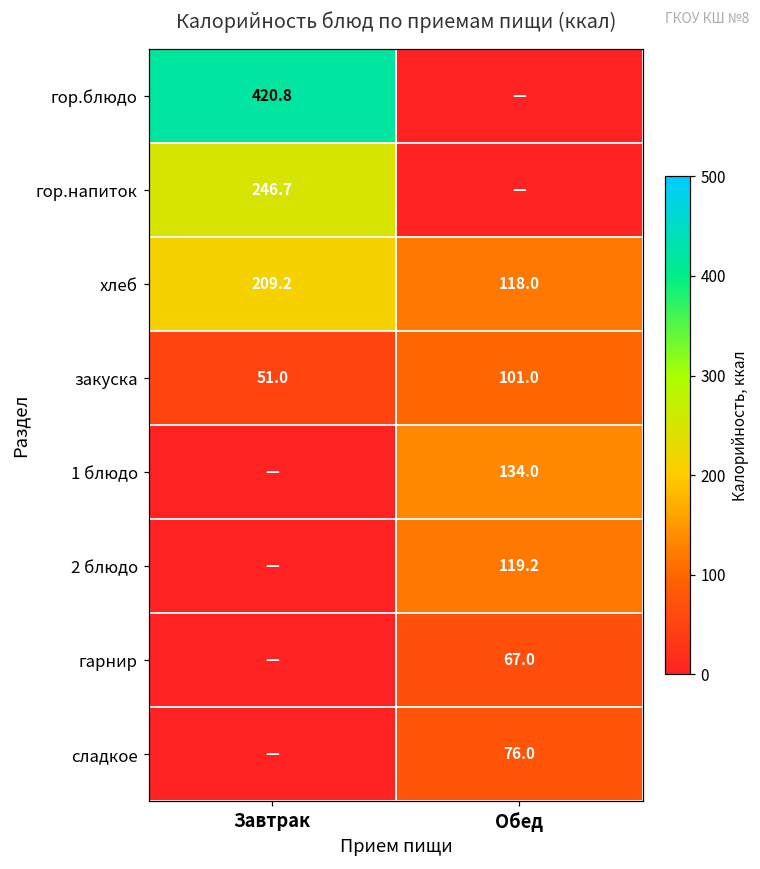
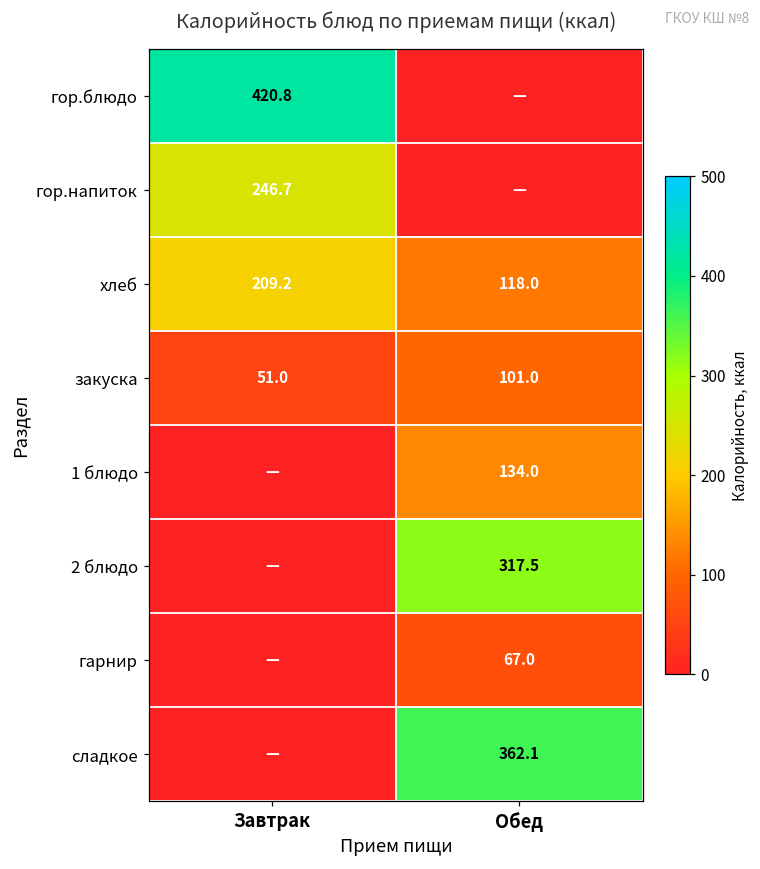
  {
    "гор.блюдо": {
      "Завтрак": 420.8
    },
    "гор.напиток": {
      "Завтрак": 246.7
    },
    "хлеб": {
      "Завтрак": 209.2,
      "Обед": 118.0
    },
    "закуска": {
      "Завтрак": 51.0,
      "Обед": 101.0
    },
    "1 блюдо": {
      "Обед": 134.0
    },
    "2 блюдо": {
-     "Обед": 119.2
+     "Обед": 317.5
    },
    "гарнир": {
      "Обед": 67.0
    },
    "сладкое": {
-     "Обед": 76.0
+     "Обед": 362.1
    }
  }
